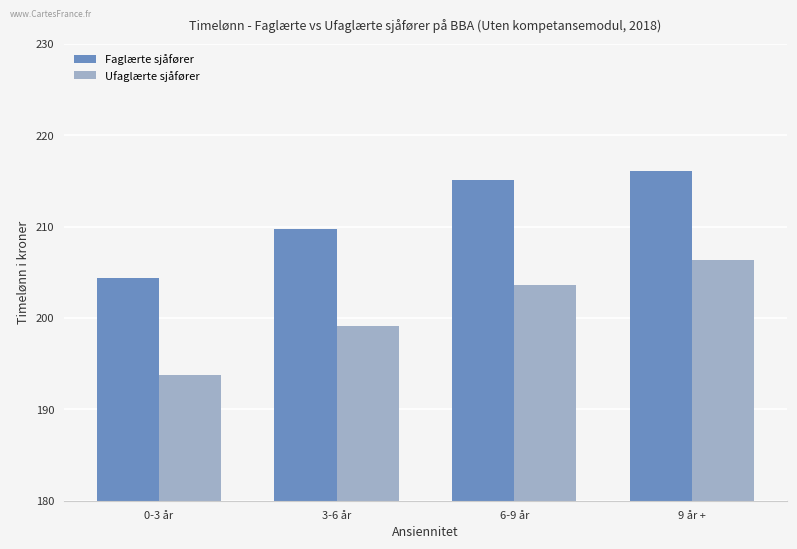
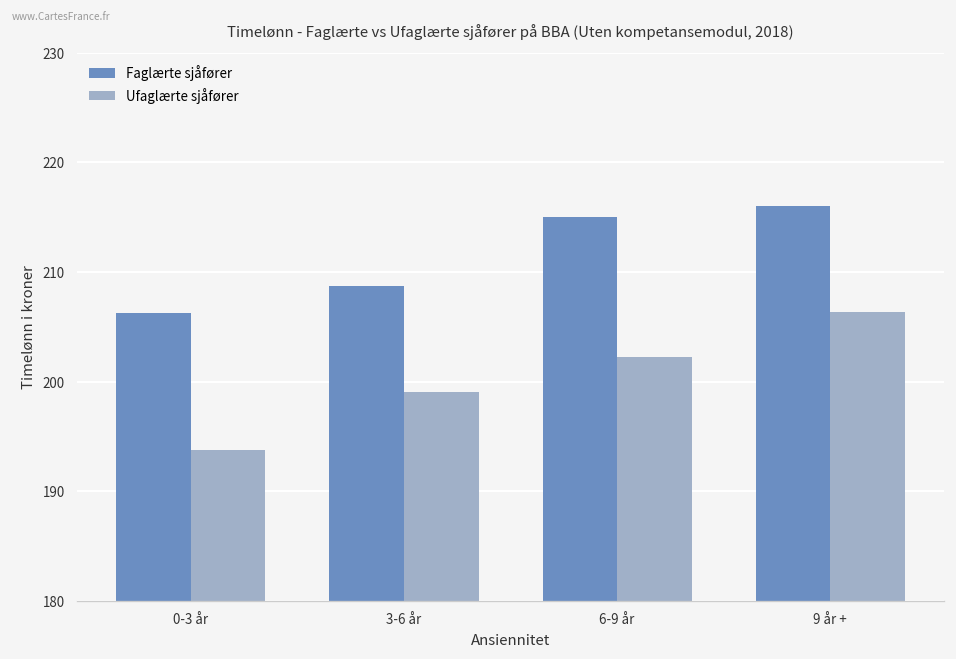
  {
    "Faglærte sjåfører": {
-     "0-3 år": 204,
-     "3-6 år": 210,
+     "0-3 år": 206,
+     "3-6 år": 209,
      "6-9 år": 215,
      "9 år +": 216
    },
    "Ufaglærte sjåfører": {
      "0-3 år": 194,
      "3-6 år": 199,
-     "6-9 år": 204,
+     "6-9 år": 202,
      "9 år +": 206
    }
  }
